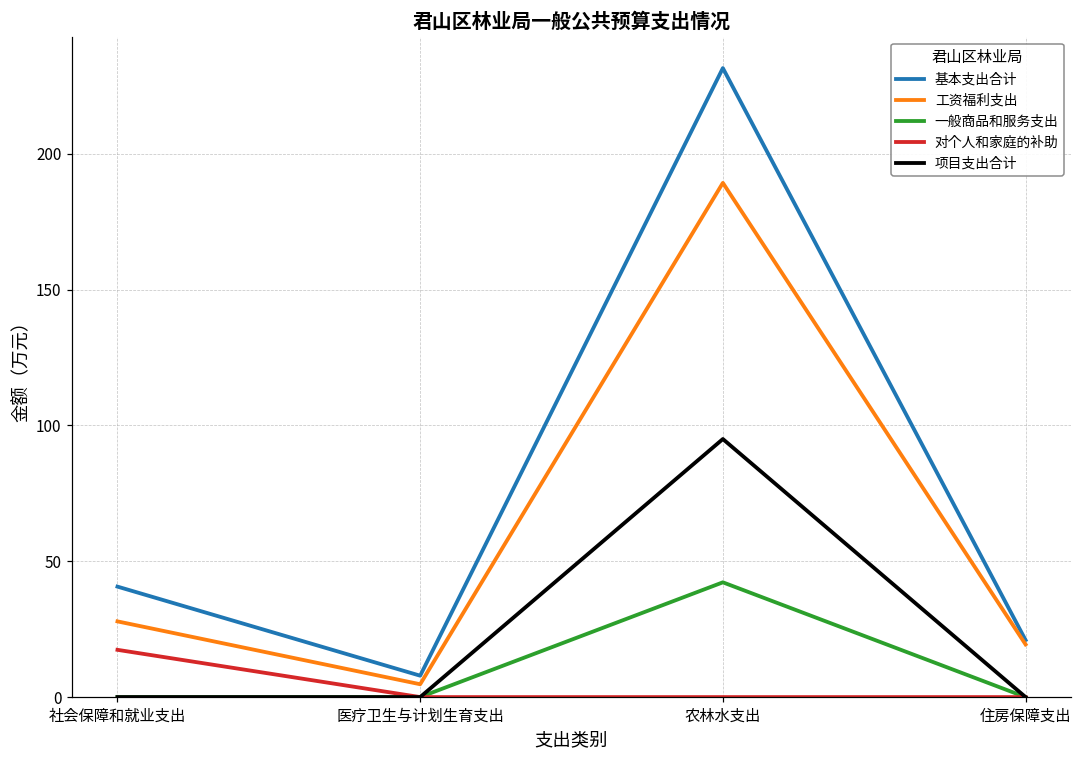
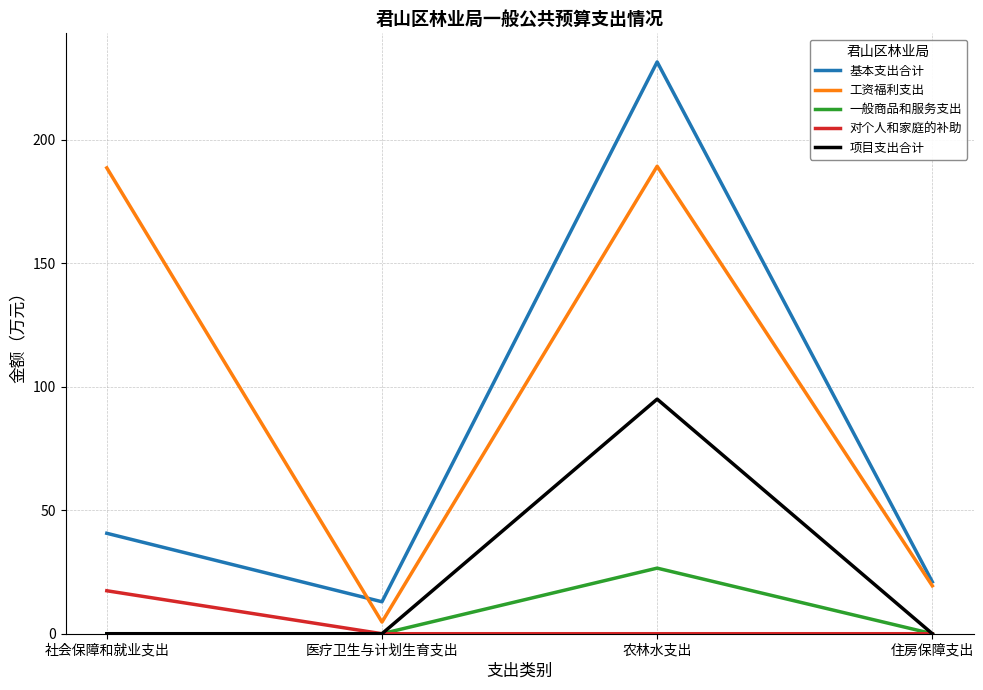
  {
    "基本支出合计": {
      "社会保障和就业支出": 41,
-     "医疗卫生与计划生育支出": 8,
+     "医疗卫生与计划生育支出": 13,
      "农林水支出": 232,
      "住房保障支出": 21
    },
    "工资福利支出": {
-     "社会保障和就业支出": 28,
+     "社会保障和就业支出": 189,
      "医疗卫生与计划生育支出": 5,
      "农林水支出": 189,
      "住房保障支出": 19
    },
    "一般商品和服务支出": {
-     "农林水支出": 42
+     "农林水支出": 27
    },
    "对个人和家庭的补助": {
      "社会保障和就业支出": 17,
      "农林水支出": 0
    },
    "项目支出合计": {
      "农林水支出": 95
    }
  }
